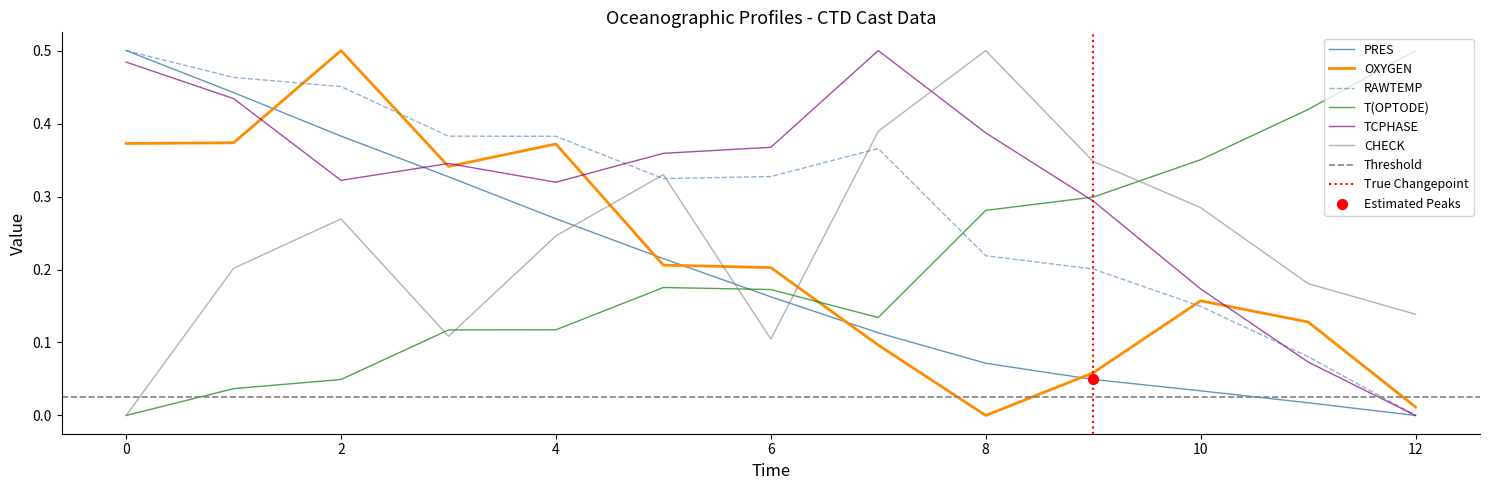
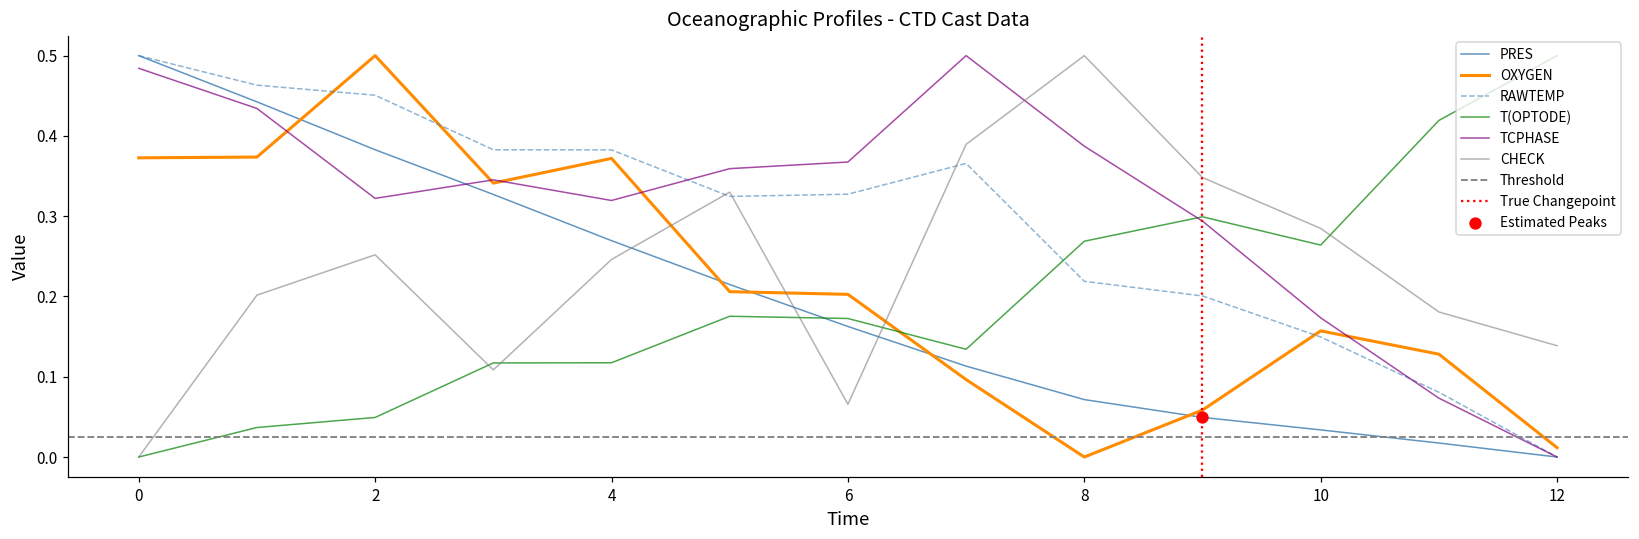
  {
    "OXYGEN": {
      "0": 0.37,
      "2": 0.50,
      "4": 0.37,
      "6": 0.20,
      "8": 0.00,
      "10": 0.16,
      "12": 0.01
    },
    "T(OPTODE)": {
      "2": 0.05,
      "4": 0.12,
      "6": 0.17,
-     "8": 0.28,
-     "10": 0.35
+     "8": 0.27,
+     "10": 0.26
    },
    "TCPHASE": {
      "0": 0.48,
      "2": 0.32,
      "4": 0.32,
      "6": 0.37,
      "8": 0.39,
      "10": 0.17
    },
    "CHECK": {
-     "2": 0.27,
+     "2": 0.25,
      "4": 0.25,
-     "6": 0.10,
+     "6": 0.07,
      "8": 0.50,
      "10": 0.28,
      "12": 0.14
    }
  }
